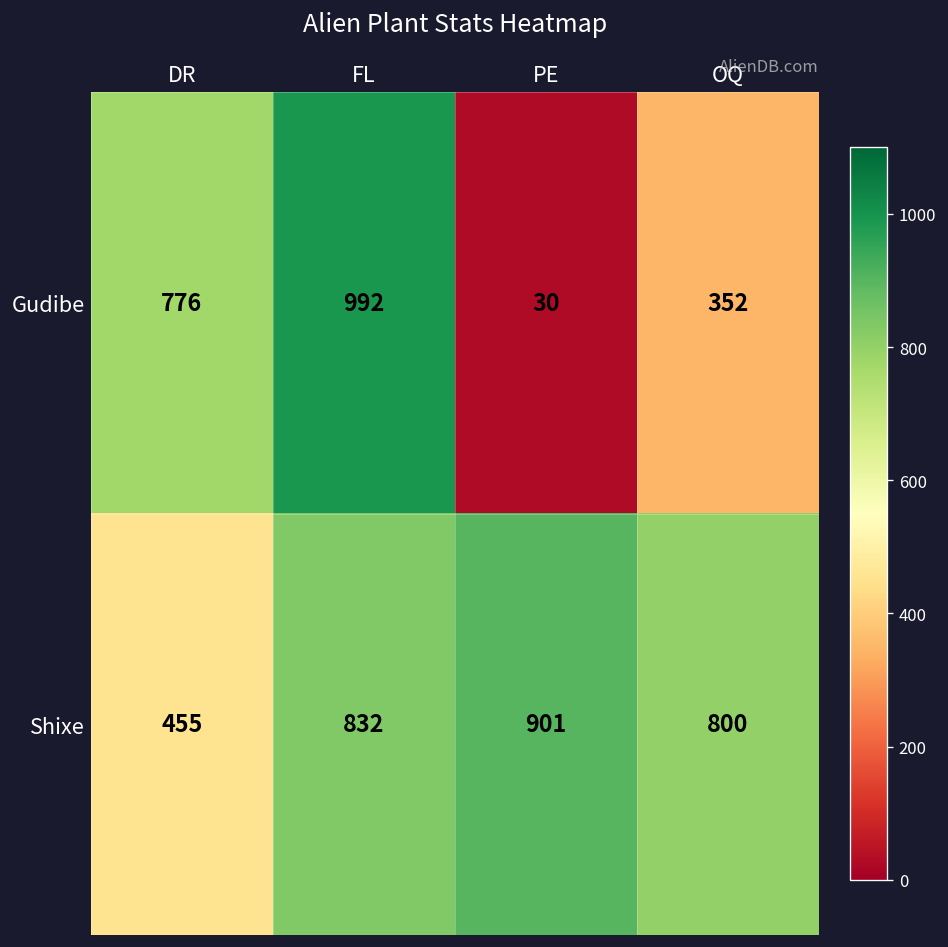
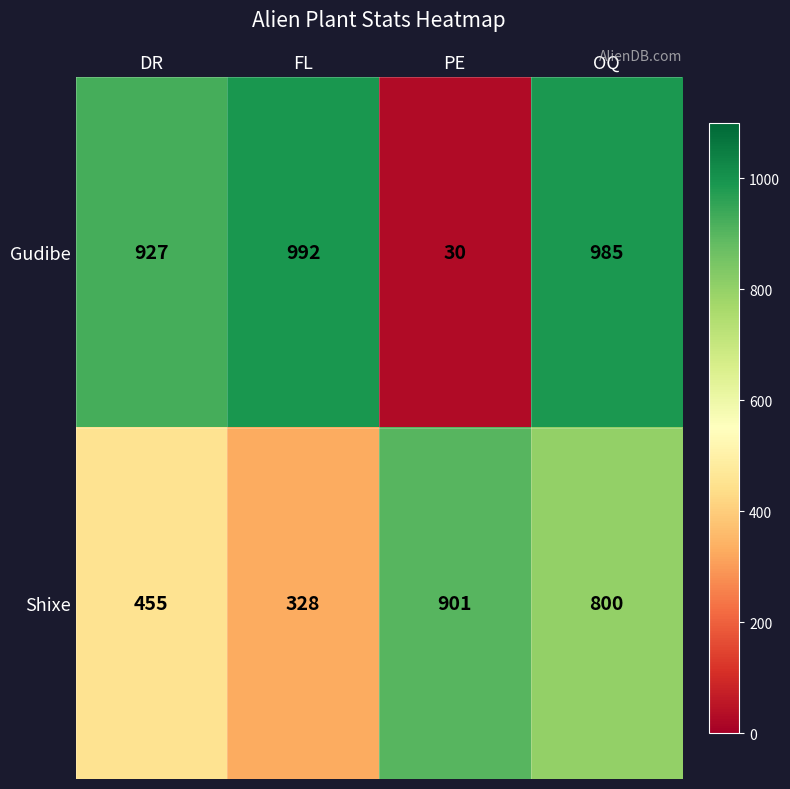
  {
    "Gudibe": {
-     "DR": 776,
+     "DR": 927,
      "FL": 992,
      "PE": 30,
-     "OQ": 352
+     "OQ": 985
    },
    "Shixe": {
      "DR": 455,
-     "FL": 832,
+     "FL": 328,
      "PE": 901,
      "OQ": 800
    }
  }
